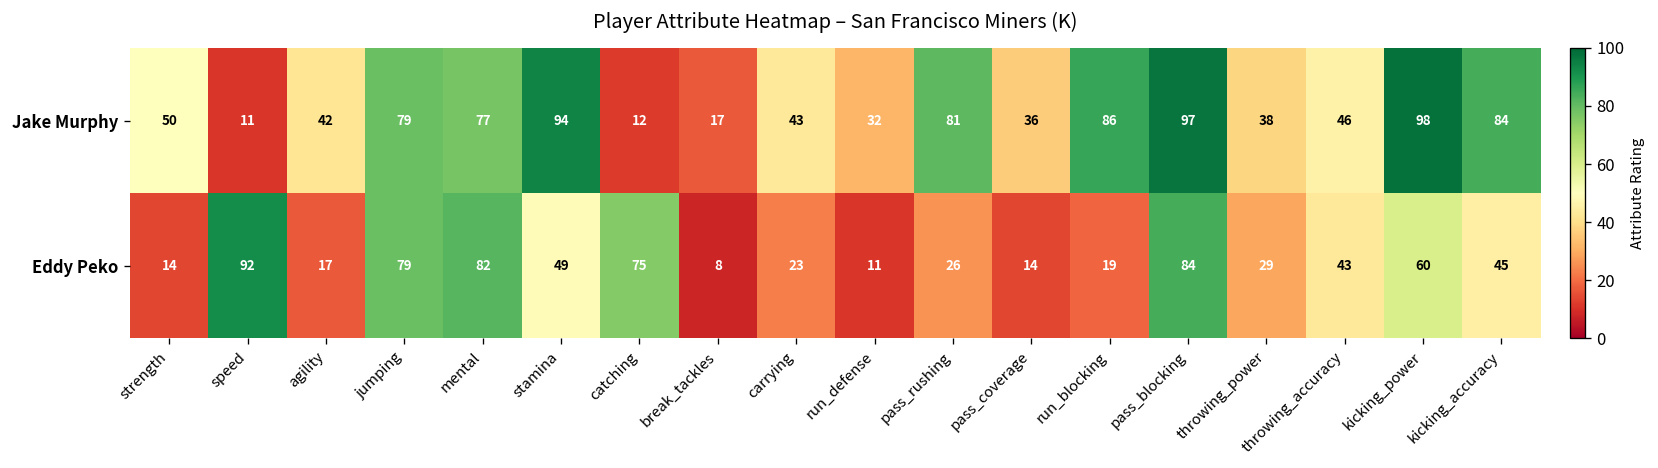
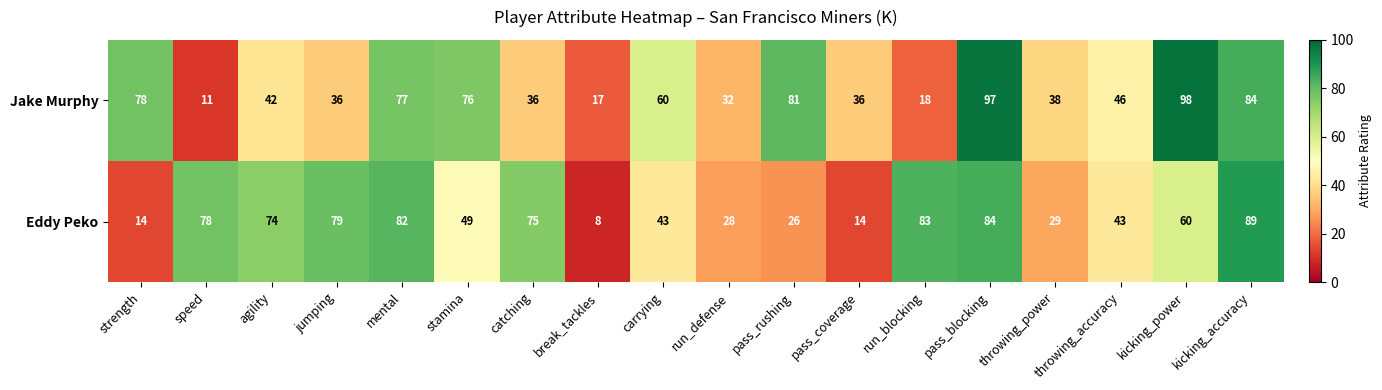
  {
    "Jake Murphy": {
-     "strength": 50,
+     "strength": 78,
      "speed": 11,
      "agility": 42,
-     "jumping": 79,
+     "jumping": 36,
      "mental": 77,
-     "stamina": 94,
-     "catching": 12,
+     "stamina": 76,
+     "catching": 36,
      "break_tackles": 17,
-     "carrying": 43,
+     "carrying": 60,
      "run_defense": 32,
      "pass_rushing": 81,
      "pass_coverage": 36,
-     "run_blocking": 86,
+     "run_blocking": 18,
      "pass_blocking": 97,
      "throwing_power": 38,
      "throwing_accuracy": 46,
      "kicking_power": 98,
      "kicking_accuracy": 84
    },
    "Eddy Peko": {
      "strength": 14,
-     "speed": 92,
-     "agility": 17,
+     "speed": 78,
+     "agility": 74,
      "jumping": 79,
      "mental": 82,
      "stamina": 49,
      "catching": 75,
      "break_tackles": 8,
-     "carrying": 23,
-     "run_defense": 11,
+     "carrying": 43,
+     "run_defense": 28,
      "pass_rushing": 26,
      "pass_coverage": 14,
-     "run_blocking": 19,
+     "run_blocking": 83,
      "pass_blocking": 84,
      "throwing_power": 29,
      "throwing_accuracy": 43,
      "kicking_power": 60,
-     "kicking_accuracy": 45
+     "kicking_accuracy": 89
    }
  }
